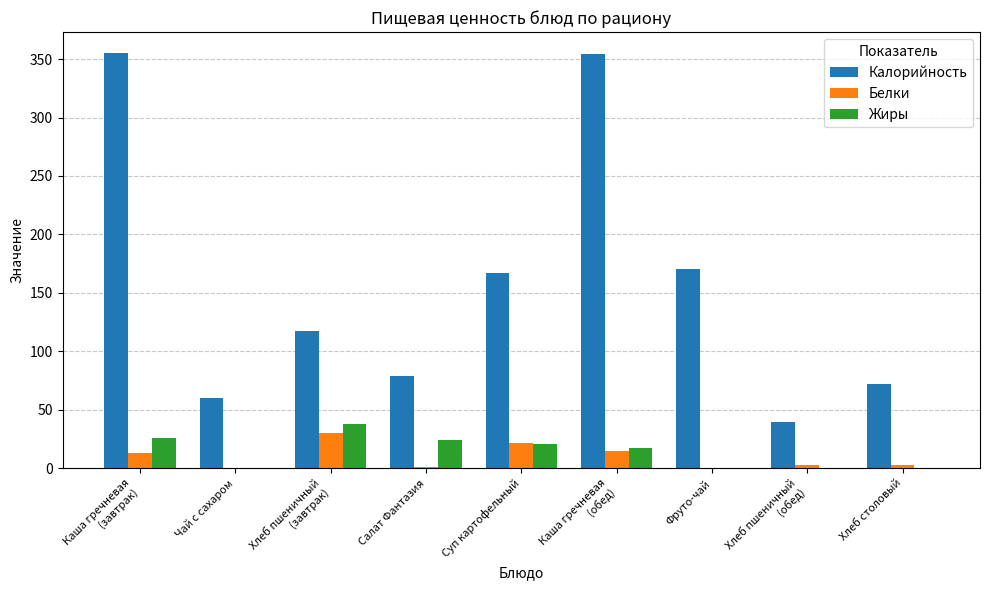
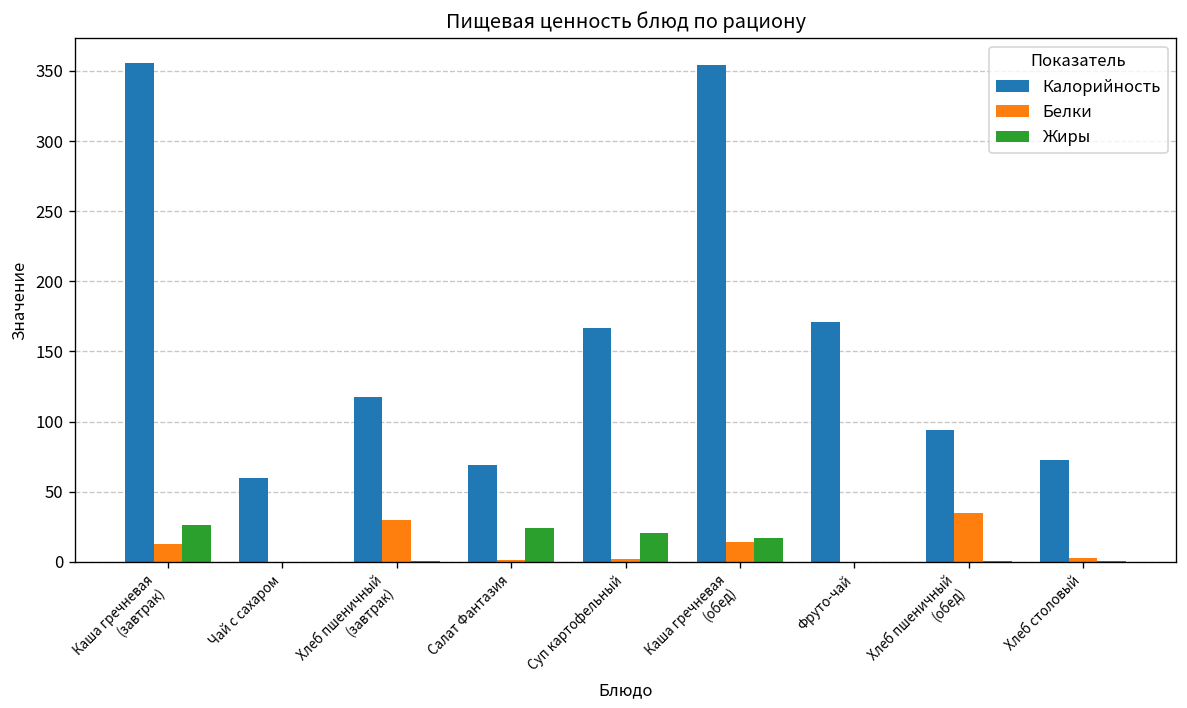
  {
    "Калорийность": {
      "Каша гречневая (завтрак)": 355,
      "Чай с сахаром": 60,
      "Хлеб пшеничный (завтрак)": 118,
-     "Салат Фантазия": 79,
+     "Салат Фантазия": 69,
      "Суп картофельный": 167,
      "Каша гречневая (обед)": 354,
      "Фруто-чай": 171,
-     "Хлеб пшеничный (обед)": 40,
+     "Хлеб пшеничный (обед)": 94,
      "Хлеб столовый": 72
    },
    "Белки": {
      "Каша гречневая (завтрак)": 13,
      "Хлеб пшеничный (завтрак)": 30,
-     "Суп картофельный": 22,
+     "Суп картофельный": 2,
      "Каша гречневая (обед)": 15,
      "Фруто-чай": 0,
-     "Хлеб пшеничный (обед)": 3,
+     "Хлеб пшеничный (обед)": 35,
      "Хлеб столовый": 3
    },
    "Жиры": {
      "Каша гречневая (завтрак)": 26,
      "Чай с сахаром": 0,
-     "Хлеб пшеничный (завтрак)": 38,
+     "Хлеб пшеничный (завтрак)": 0,
      "Салат Фантазия": 24,
      "Суп картофельный": 20,
      "Каша гречневая (обед)": 17,
      "Фруто-чай": 0
    }
  }
